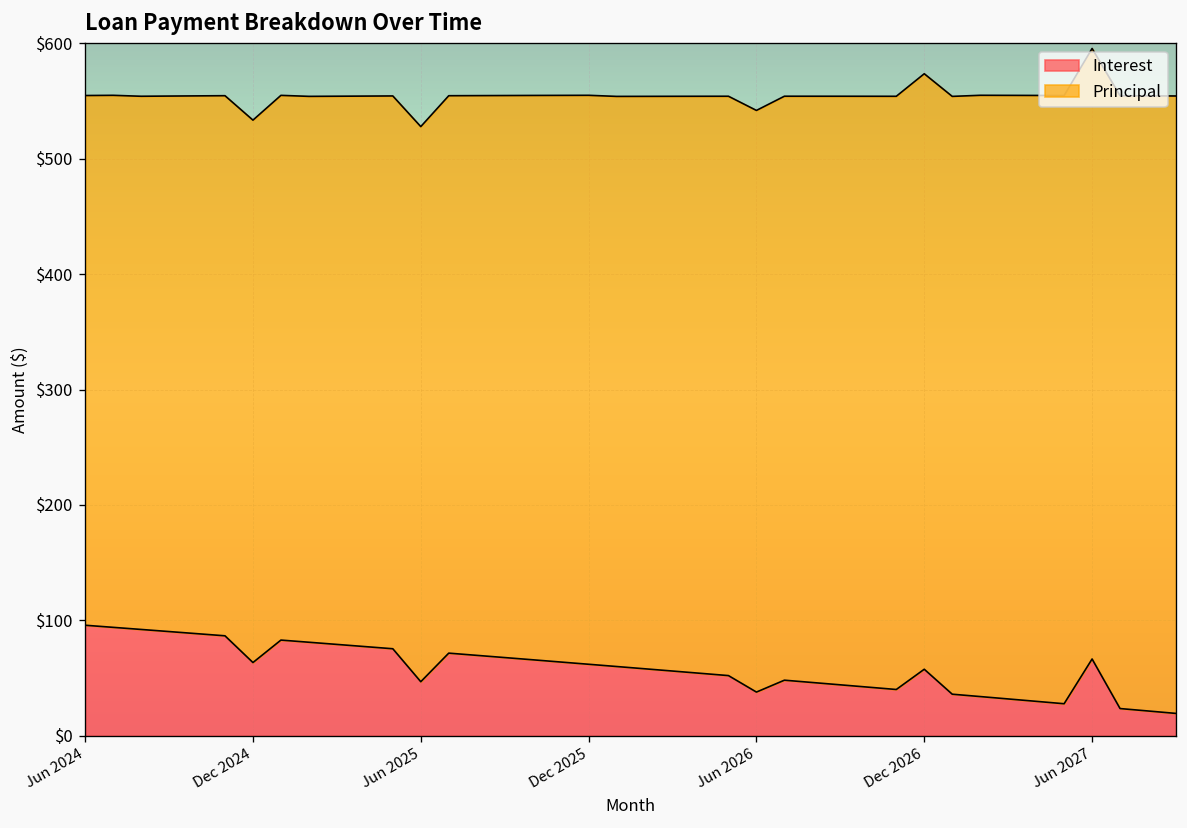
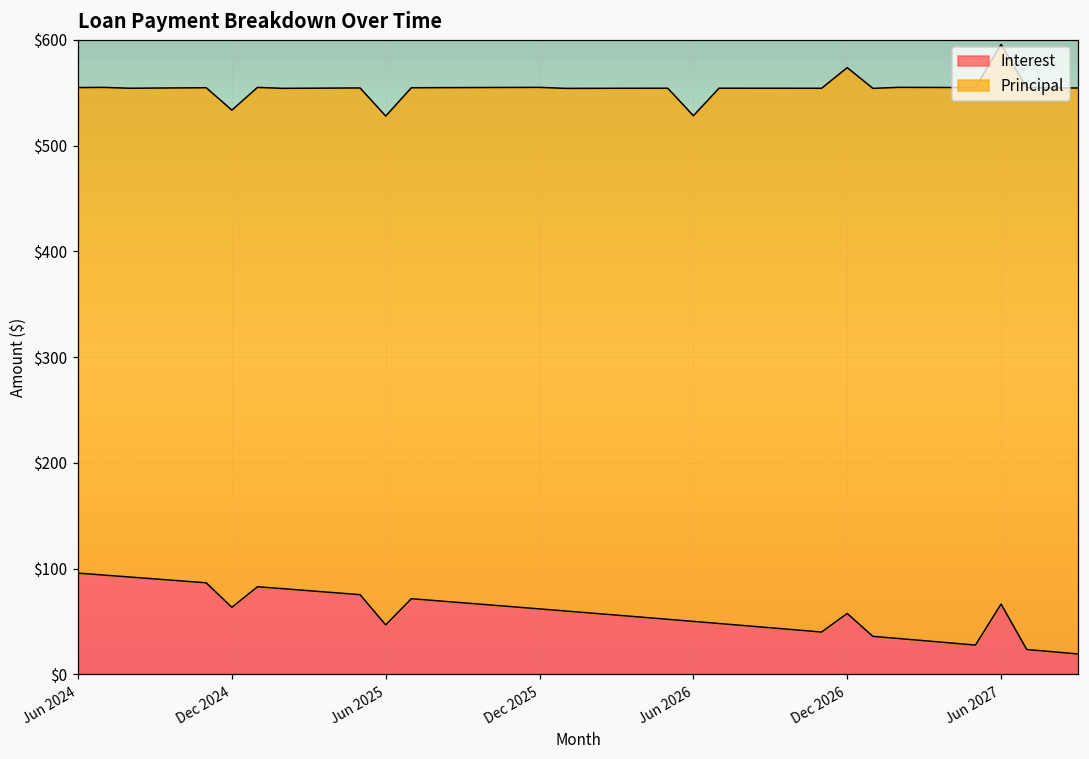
  {
    "Interest": {
      "Jun 2024": "$100",
      "Dec 2024": "$60",
      "Jun 2025": "$50",
      "Dec 2025": "$60",
-     "Jun 2026": "$40",
+     "Jun 2026": "$50",
      "Dec 2026": "$60",
      "Jun 2027": "$70"
    },
    "Principal": {
      "Jun 2024": "$460",
      "Dec 2024": "$470",
      "Jun 2025": "$480",
      "Dec 2025": "$490",
-     "Jun 2026": "$500",
+     "Jun 2026": "$480",
      "Dec 2026": "$520",
      "Jun 2027": "$530"
    }
  }
